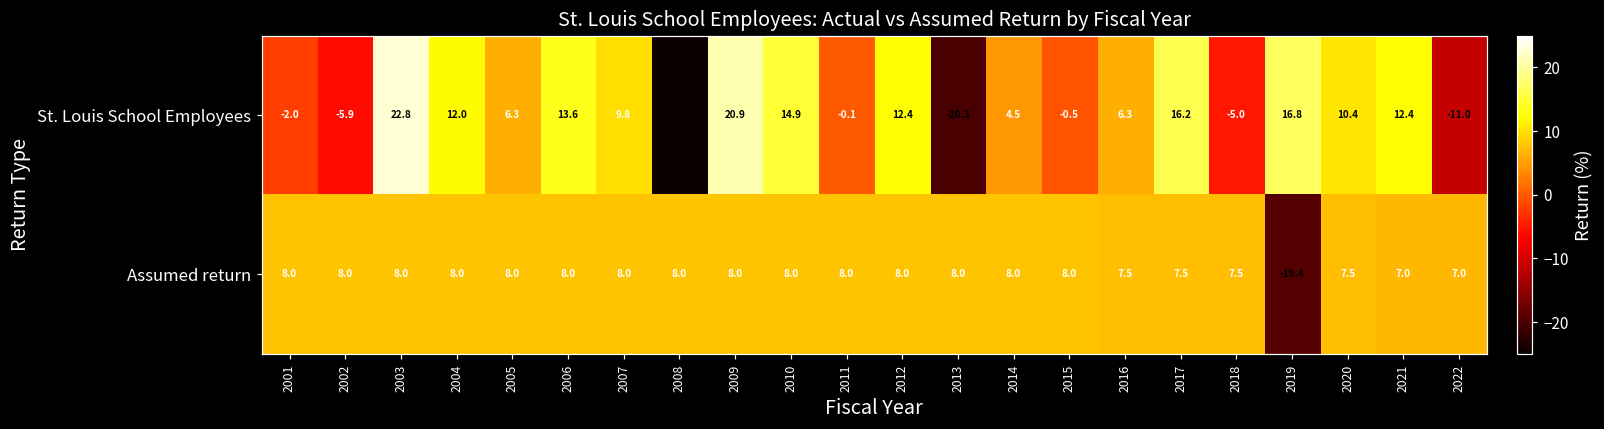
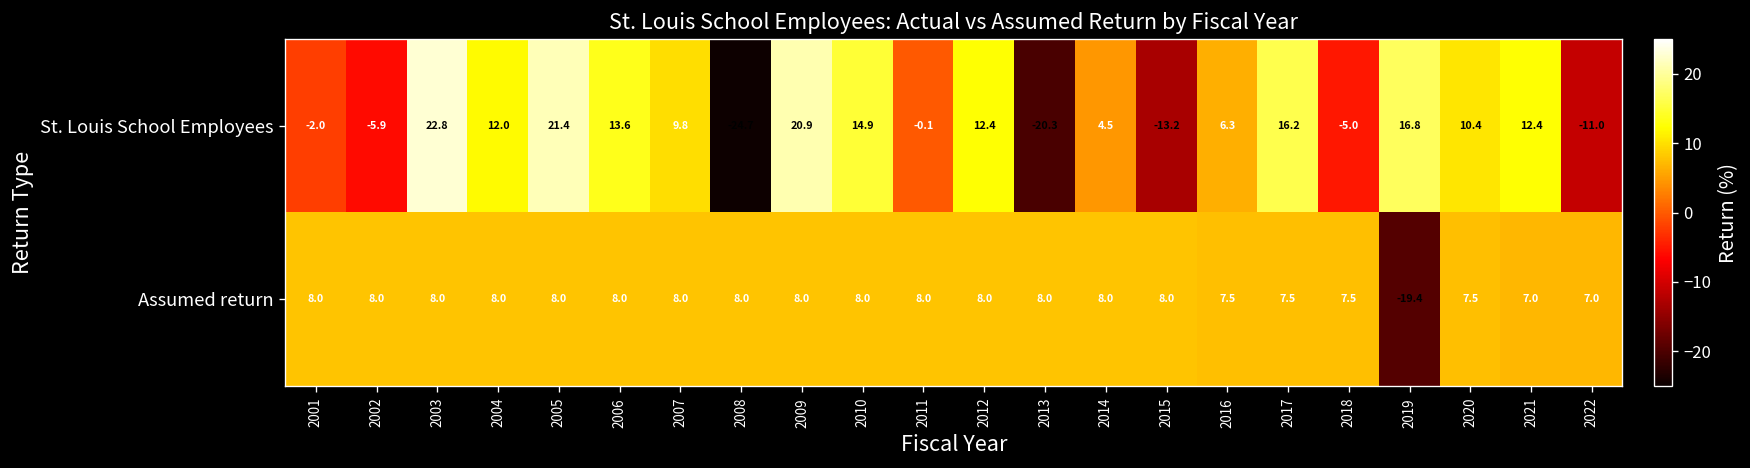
  {
    "St. Louis School Employees": {
      "2001": -2.0,
      "2002": -5.9,
      "2003": 22.8,
      "2004": 12.0,
-     "2005": 6.3,
+     "2005": 21.4,
      "2006": 13.6,
      "2007": 9.8,
      "2009": 20.9,
      "2010": 14.9,
      "2011": -0.1,
      "2012": 12.4,
      "2013": -20.3,
      "2014": 4.5,
-     "2015": -0.5,
+     "2015": -13.2,
      "2016": 6.3,
      "2017": 16.2,
      "2018": -5.0,
      "2019": 16.8,
      "2020": 10.4,
      "2021": 12.4,
      "2022": -11.0
    },
    "Assumed return": {
      "2001": 8.0,
      "2002": 8.0,
      "2003": 8.0,
      "2004": 8.0,
      "2005": 8.0,
      "2006": 8.0,
      "2007": 8.0,
      "2008": 8.0,
      "2009": 8.0,
      "2010": 8.0,
      "2011": 8.0,
      "2012": 8.0,
      "2013": 8.0,
      "2014": 8.0,
      "2015": 8.0,
      "2016": 7.5,
      "2017": 7.5,
      "2018": 7.5,
      "2019": -19.4,
      "2020": 7.5,
      "2021": 7.0,
      "2022": 7.0
    }
  }
